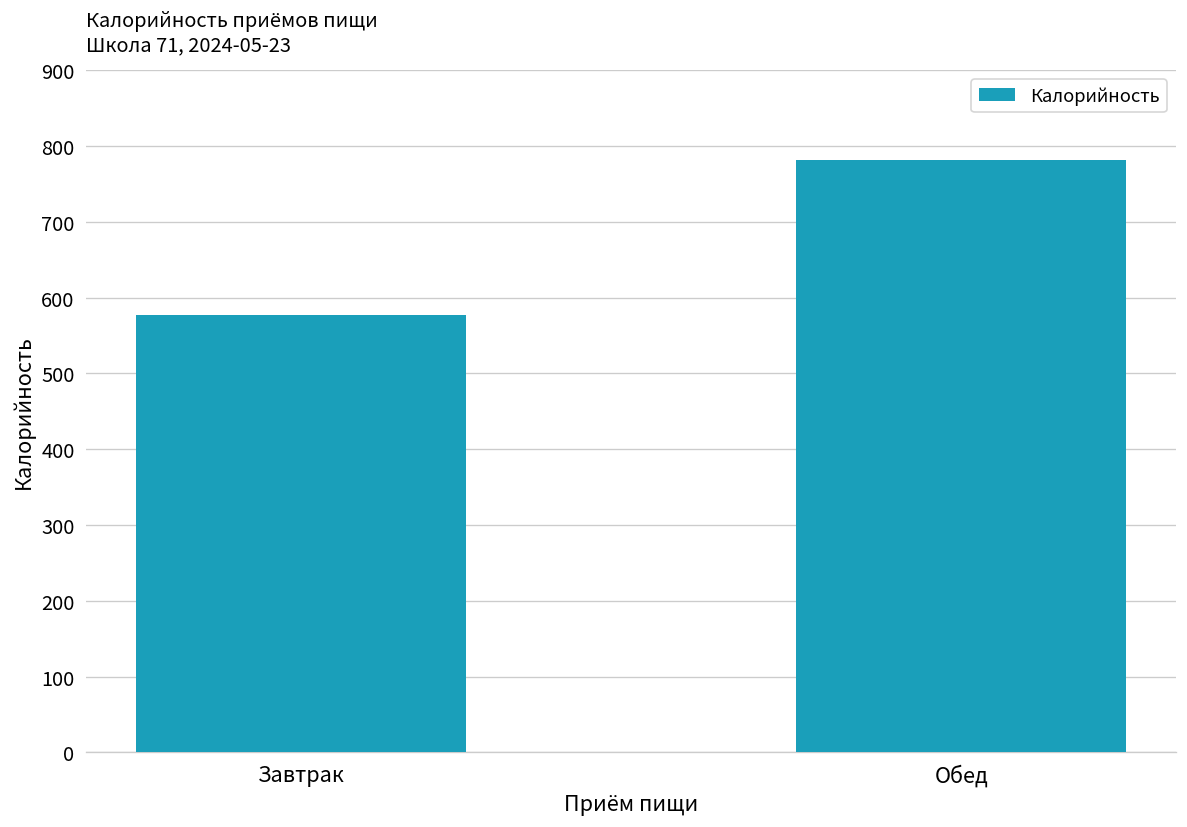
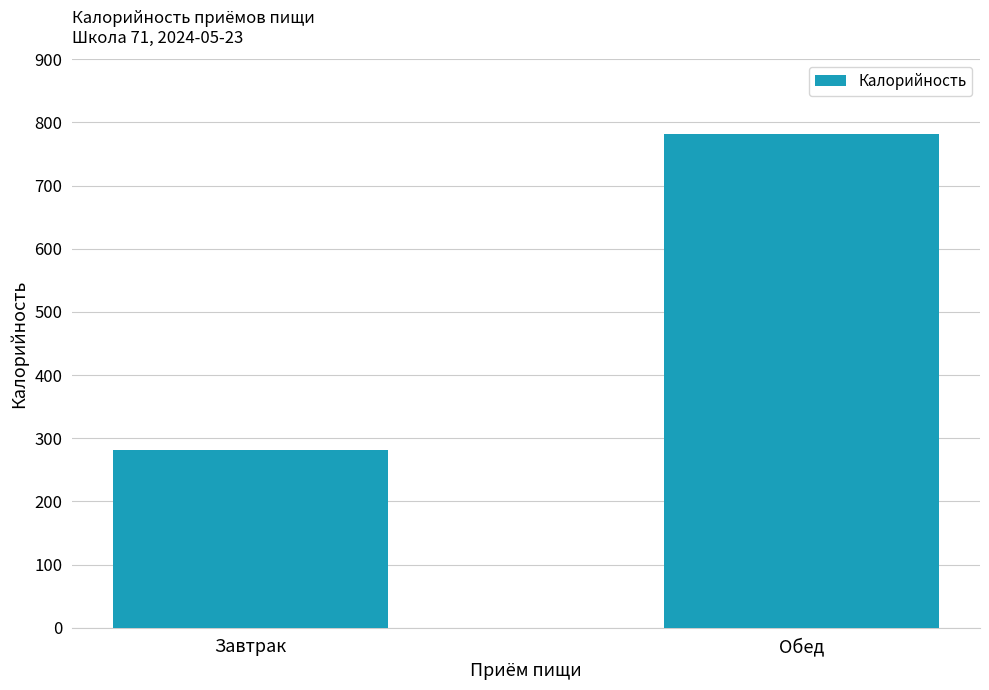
  {
-   "Завтрак": 580,
+   "Завтрак": 280,
    "Обед": 780
  }
